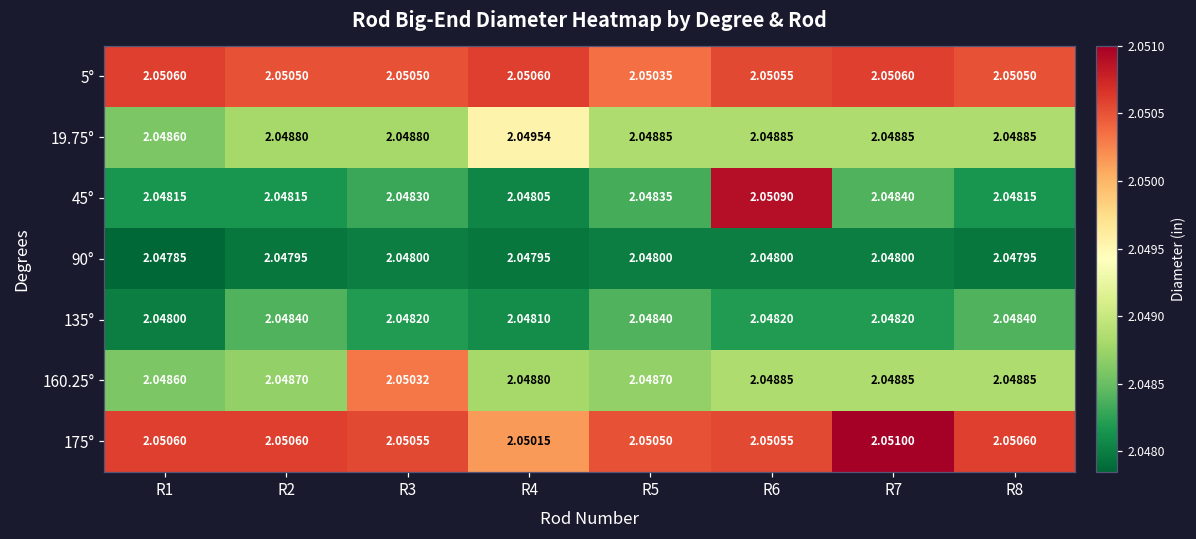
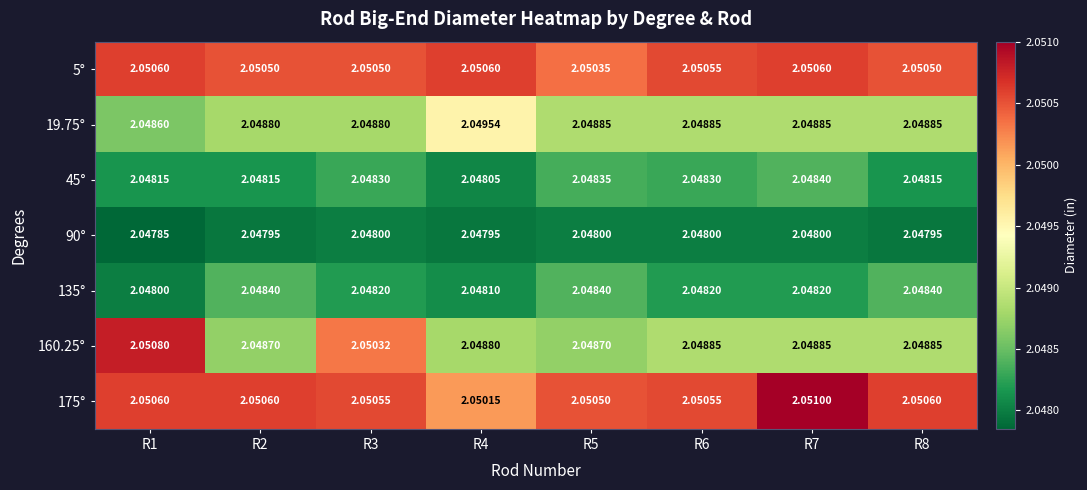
  {
    "5°": {
      "R1": 2.05060,
      "R2": 2.05050,
      "R3": 2.05050,
      "R4": 2.05060,
      "R5": 2.05035,
      "R6": 2.05055,
      "R7": 2.05060,
      "R8": 2.05050
    },
    "19.75°": {
      "R1": 2.04860,
      "R2": 2.04880,
      "R3": 2.04880,
      "R4": 2.04954,
      "R5": 2.04885,
      "R6": 2.04885,
      "R7": 2.04885,
      "R8": 2.04885
    },
    "45°": {
      "R1": 2.04815,
      "R2": 2.04815,
      "R3": 2.04830,
      "R4": 2.04805,
      "R5": 2.04835,
-     "R6": 2.05090,
+     "R6": 2.04830,
      "R7": 2.04840,
      "R8": 2.04815
    },
    "90°": {
      "R1": 2.04785,
      "R2": 2.04795,
      "R3": 2.04800,
      "R4": 2.04795,
      "R5": 2.04800,
      "R6": 2.04800,
      "R7": 2.04800,
      "R8": 2.04795
    },
    "135°": {
      "R1": 2.04800,
      "R2": 2.04840,
      "R3": 2.04820,
      "R4": 2.04810,
      "R5": 2.04840,
      "R6": 2.04820,
      "R7": 2.04820,
      "R8": 2.04840
    },
    "160.25°": {
-     "R1": 2.04860,
+     "R1": 2.05080,
      "R2": 2.04870,
      "R3": 2.05032,
      "R4": 2.04880,
      "R5": 2.04870,
      "R6": 2.04885,
      "R7": 2.04885,
      "R8": 2.04885
    },
    "175°": {
      "R1": 2.05060,
      "R2": 2.05060,
      "R3": 2.05055,
      "R4": 2.05015,
      "R5": 2.05050,
      "R6": 2.05055,
      "R7": 2.05100,
      "R8": 2.05060
    }
  }
